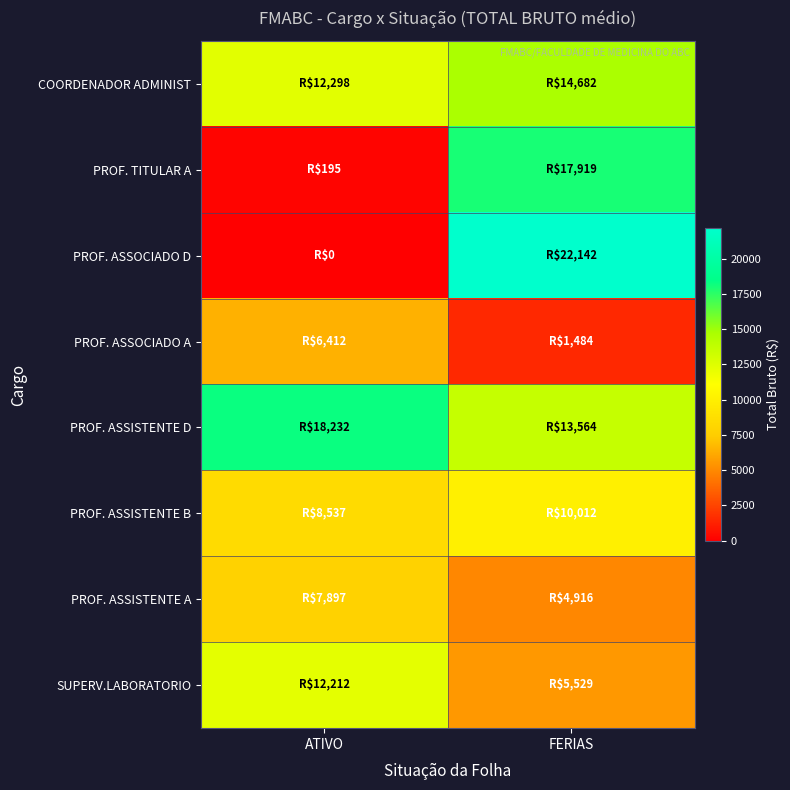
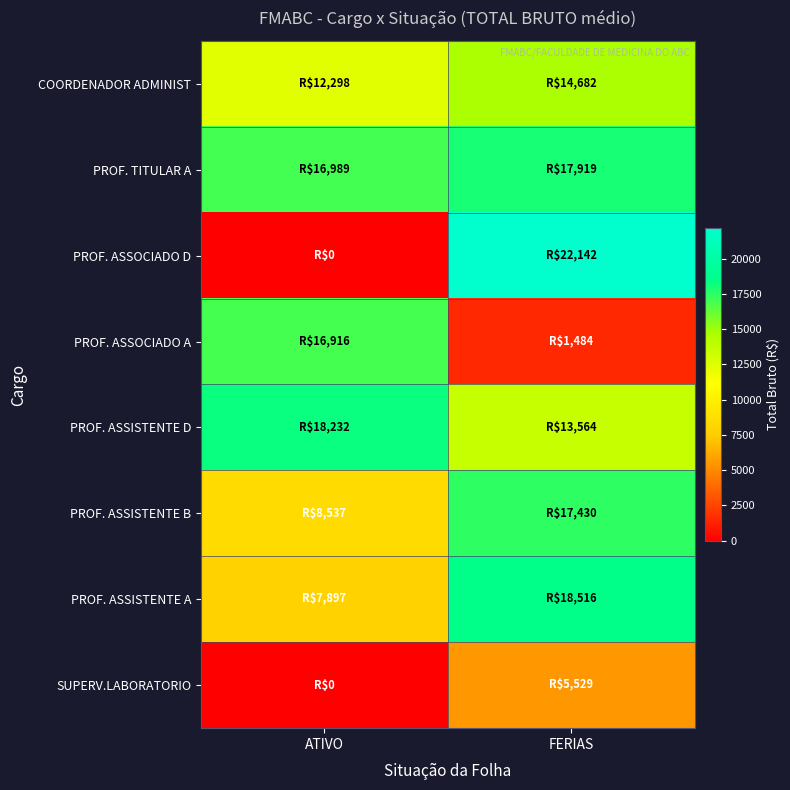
  {
    "COORDENADOR ADMINIST": {
      "ATIVO": "$12,298"
    },
    "PROF. TITULAR A": {
-     "ATIVO": "$195",
+     "ATIVO": "$16,989",
      "FERIAS": "$17,919"
    },
    "PROF. ASSOCIADO D": {
      "ATIVO": "$0",
      "FERIAS": "$22,142"
    },
    "PROF. ASSOCIADO A": {
-     "ATIVO": "$6,412",
+     "ATIVO": "$16,916",
      "FERIAS": "$1,484"
    },
    "PROF. ASSISTENTE D": {
      "ATIVO": "$18,232",
      "FERIAS": "$13,564"
    },
    "PROF. ASSISTENTE B": {
      "ATIVO": "$8,537",
-     "FERIAS": "$10,012"
+     "FERIAS": "$17,430"
    },
    "PROF. ASSISTENTE A": {
      "ATIVO": "$7,897",
-     "FERIAS": "$4,916"
+     "FERIAS": "$18,516"
    },
    "SUPERV.LABORATORIO": {
-     "ATIVO": "$12,212",
+     "ATIVO": "$0",
      "FERIAS": "$5,529"
    }
  }
